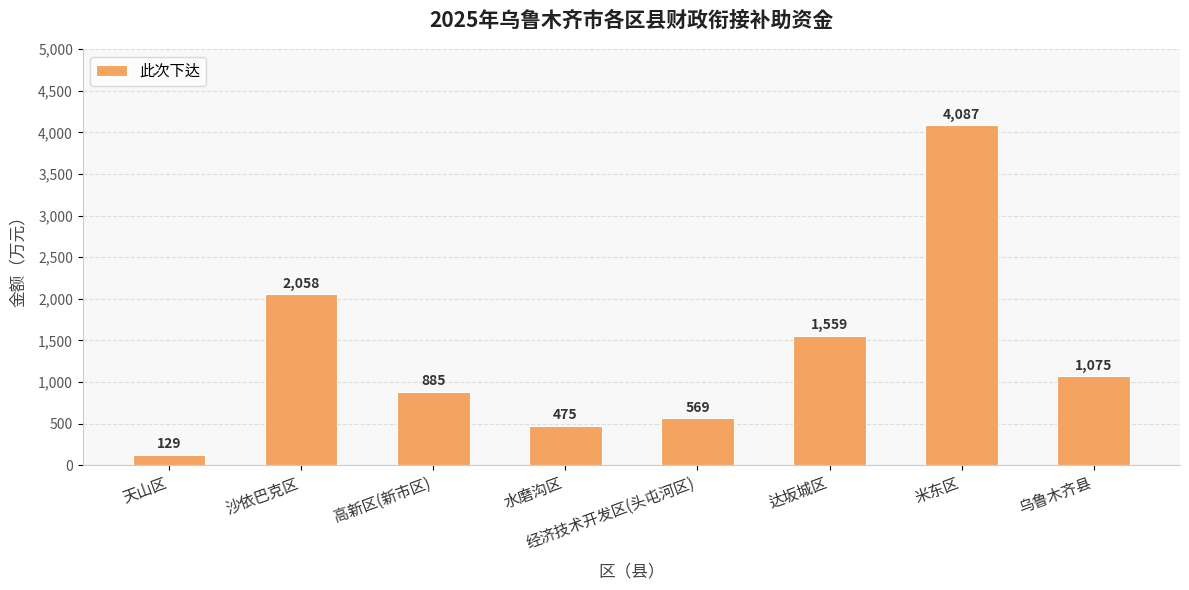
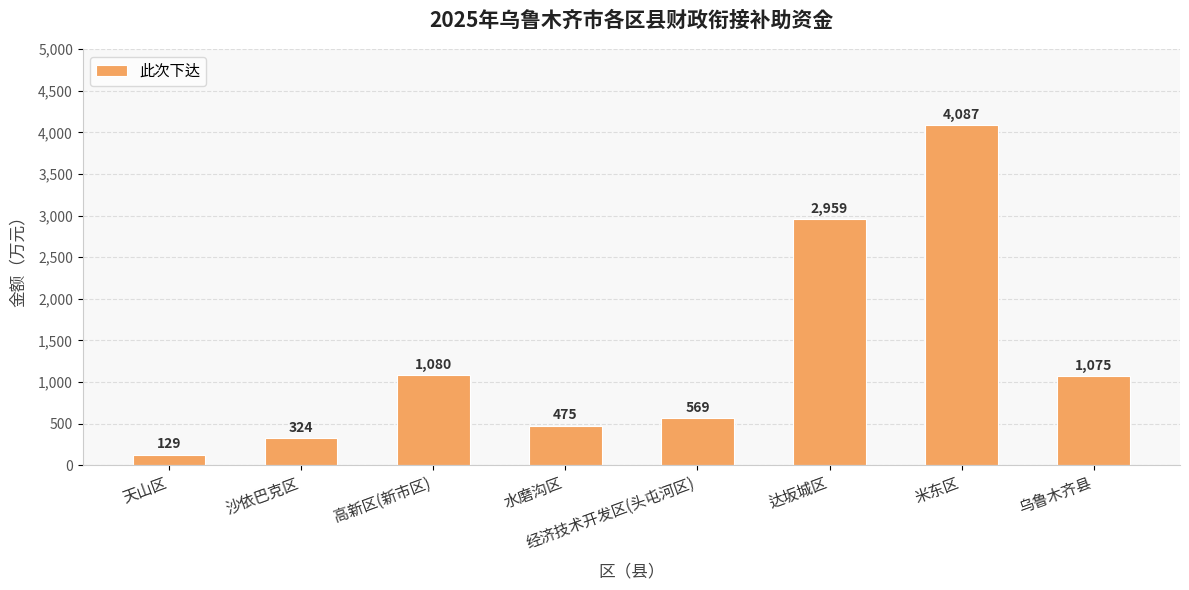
  {
    "天山区": "129",
-   "沙依巴克区": "2,058",
-   "高新区(新市区)": "885",
+   "沙依巴克区": "324",
+   "高新区(新市区)": "1,080",
    "水磨沟区": "475",
    "经济技术开发区(头屯河区)": "569",
-   "达坂城区": "1,559",
+   "达坂城区": "2,959",
    "米东区": "4,087",
    "乌鲁木齐县": "1,075"
  }
